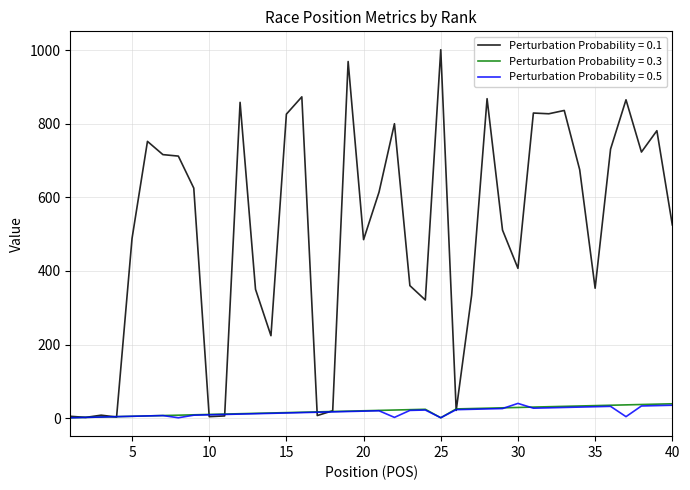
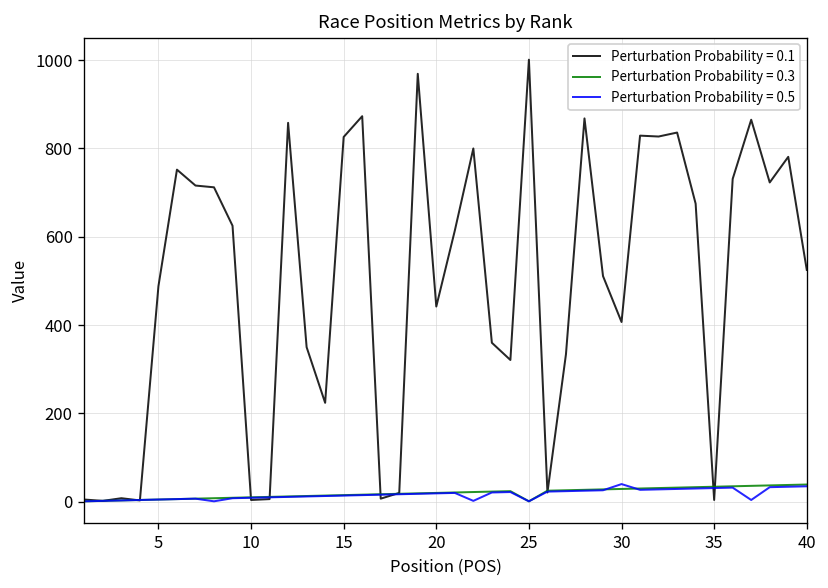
  {
    "Perturbation Probability = 0.1": {
      "5": 490,
      "15": 830,
-     "20": 490,
+     "20": 440,
      "25": 1000,
      "30": 410,
-     "35": 350,
+     "35": 0,
      "40": 530
    },
    "Perturbation Probability = 0.3": {
      "30": 30
    },
    "Perturbation Probability = 0.5": {
      "30": 40
    }
  }
